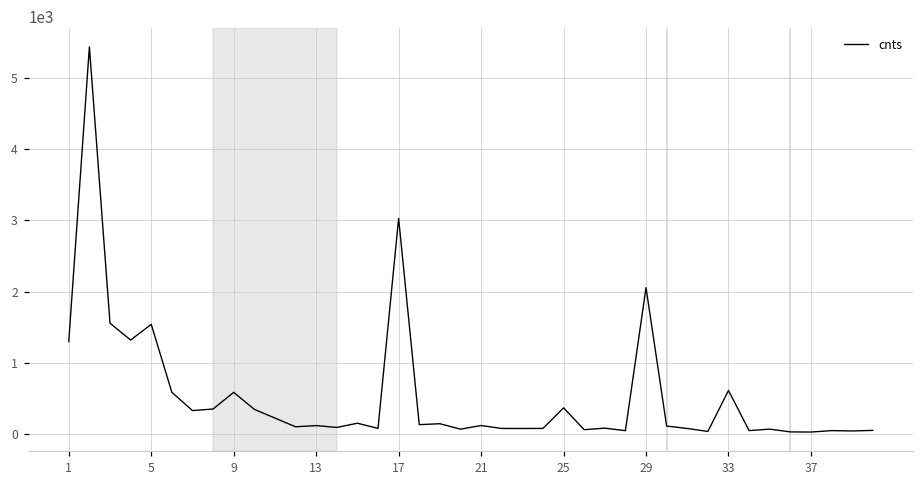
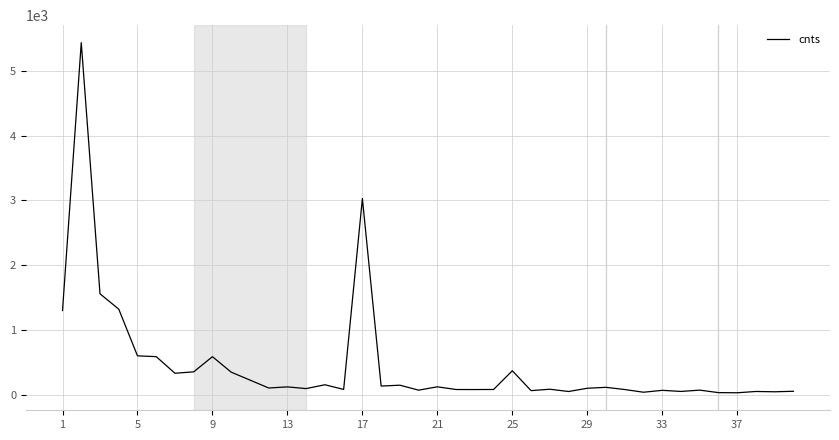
  {
    "1": 1300,
-   "5": 1500,
+   "5": 600,
    "17": 3000,
    "21": 100,
    "25": 400,
-   "29": 2100,
-   "33": 600,
+   "29": 100,
+   "33": 100,
    "37": 0
  }
